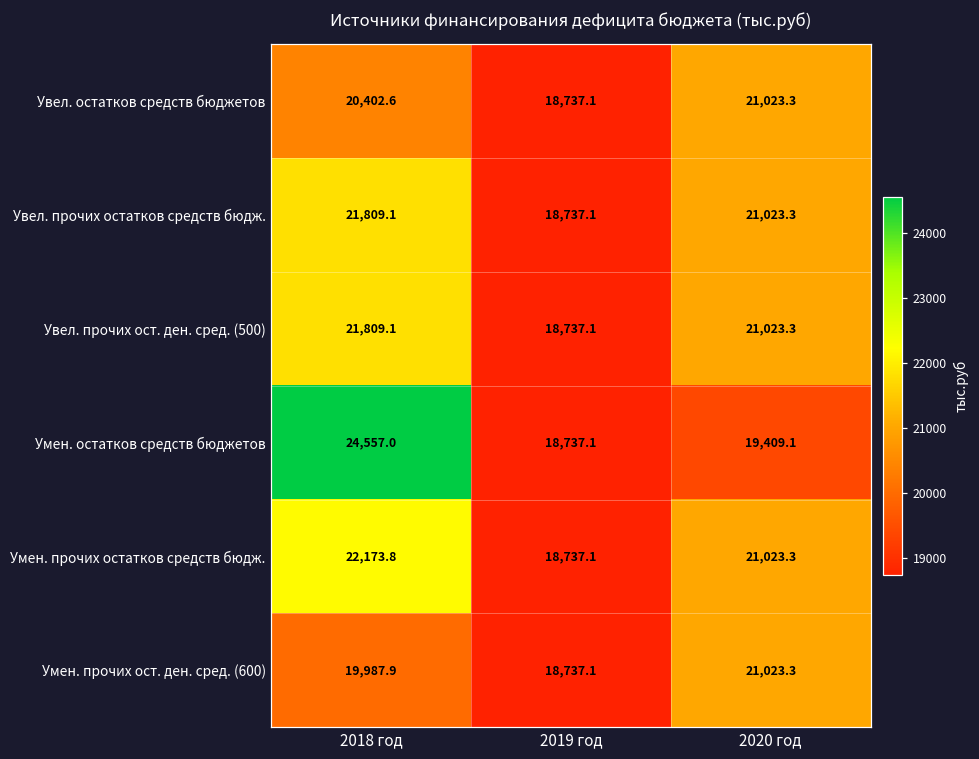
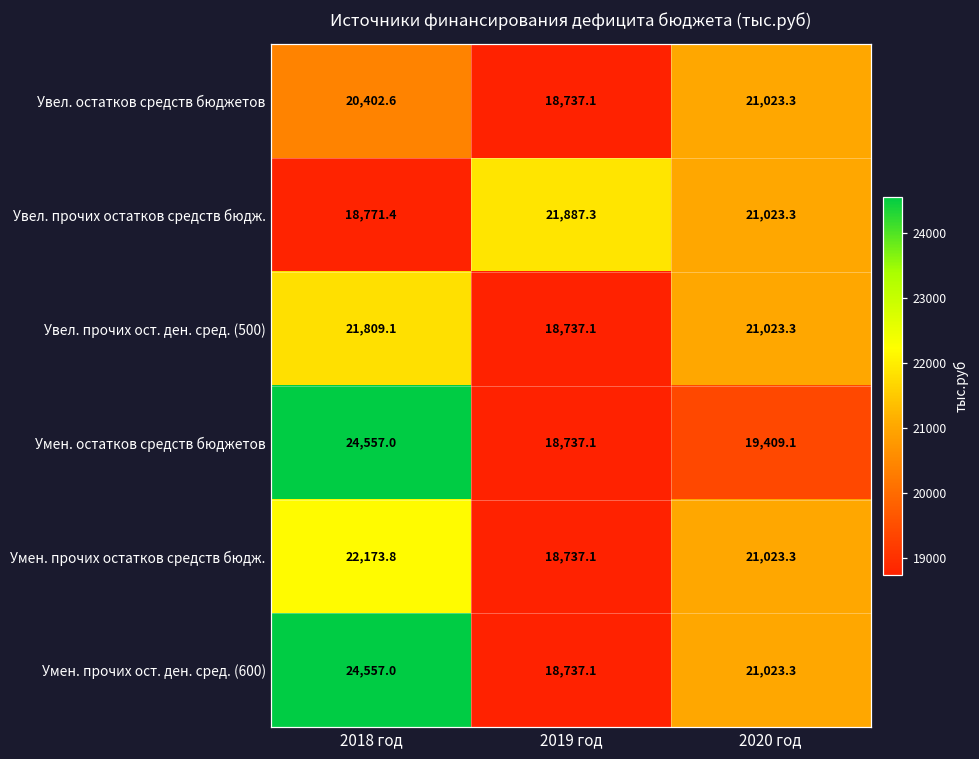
  {
    "Увел. остатков средств бюджетов": {
      "2018 год": "20,402.6",
      "2019 год": "18,737.1",
      "2020 год": "21,023.3"
    },
    "Увел. прочих остатков средств бюдж.": {
-     "2018 год": "21,809.1",
-     "2019 год": "18,737.1",
+     "2018 год": "18,771.4",
+     "2019 год": "21,887.3",
      "2020 год": "21,023.3"
    },
    "Увел. прочих ост. ден. сред. (500)": {
      "2018 год": "21,809.1",
      "2019 год": "18,737.1",
      "2020 год": "21,023.3"
    },
    "Умен. остатков средств бюджетов": {
      "2018 год": "24,557.0",
      "2019 год": "18,737.1",
      "2020 год": "19,409.1"
    },
    "Умен. прочих остатков средств бюдж.": {
      "2018 год": "22,173.8",
      "2019 год": "18,737.1",
      "2020 год": "21,023.3"
    },
    "Умен. прочих ост. ден. сред. (600)": {
-     "2018 год": "19,987.9",
+     "2018 год": "24,557.0",
      "2019 год": "18,737.1",
      "2020 год": "21,023.3"
    }
  }
